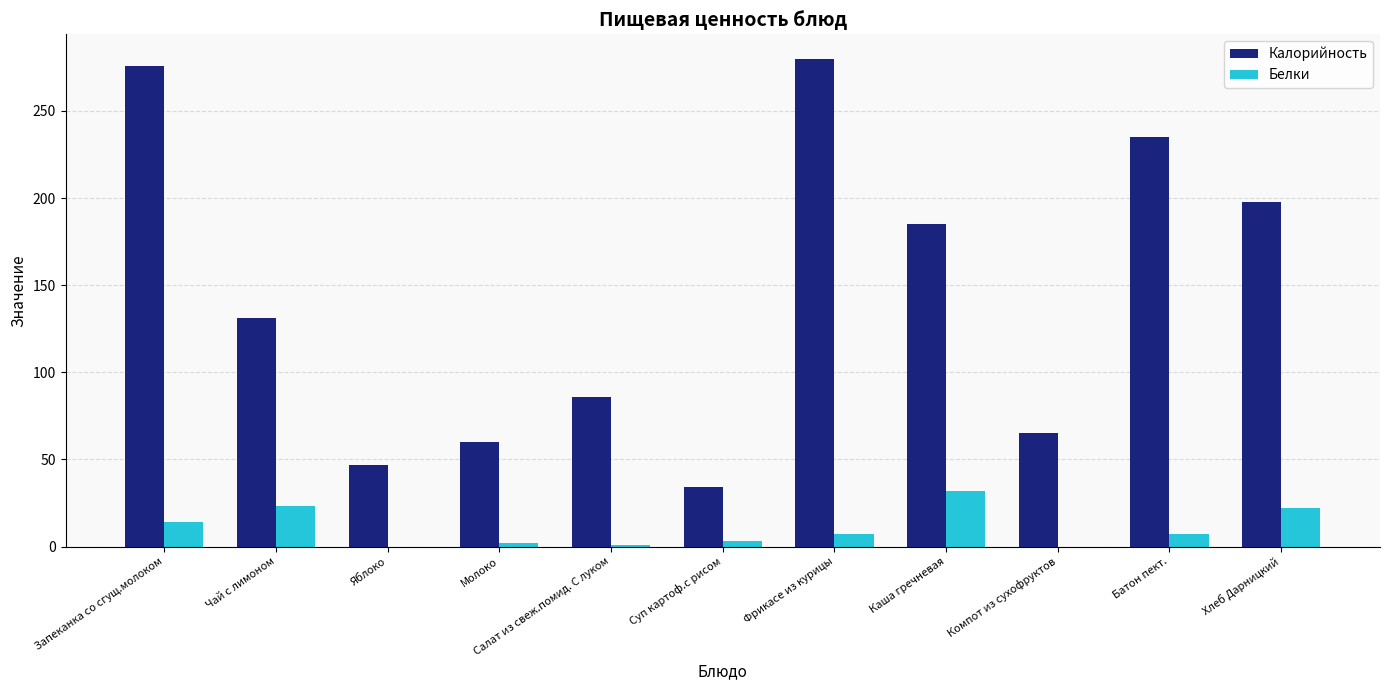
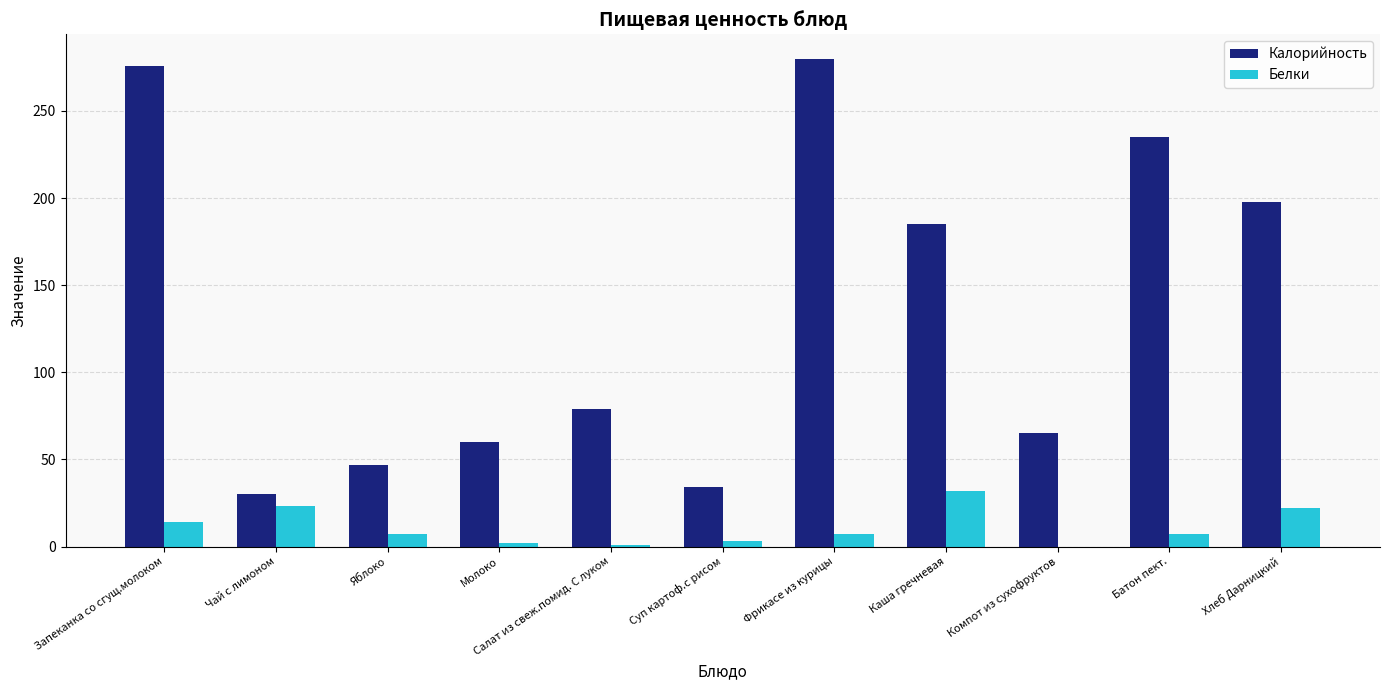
  {
    "Калорийность": {
      "Запеканка со сгущ.молоком": 276,
-     "Чай с лимоном": 131,
+     "Чай с лимоном": 30,
      "Яблоко": 47,
      "Молоко": 60,
-     "Салат из свеж.помид. С луком": 86,
+     "Салат из свеж.помид. С луком": 79,
      "Суп картоф.с рисом": 34,
      "Фрикасе из курицы": 280,
      "Каша гречневая": 185,
      "Компот из сухофруктов": 65,
      "Батон пект.": 235,
      "Хлеб Дарницкий": 198
    },
    "Белки": {
      "Запеканка со сгущ.молоком": 14,
      "Чай с лимоном": 23,
-     "Яблоко": 0,
+     "Яблоко": 7,
      "Молоко": 2,
      "Суп картоф.с рисом": 3,
      "Фрикасе из курицы": 7,
      "Каша гречневая": 32,
      "Компот из сухофруктов": 0,
      "Батон пект.": 7,
      "Хлеб Дарницкий": 22
    }
  }
